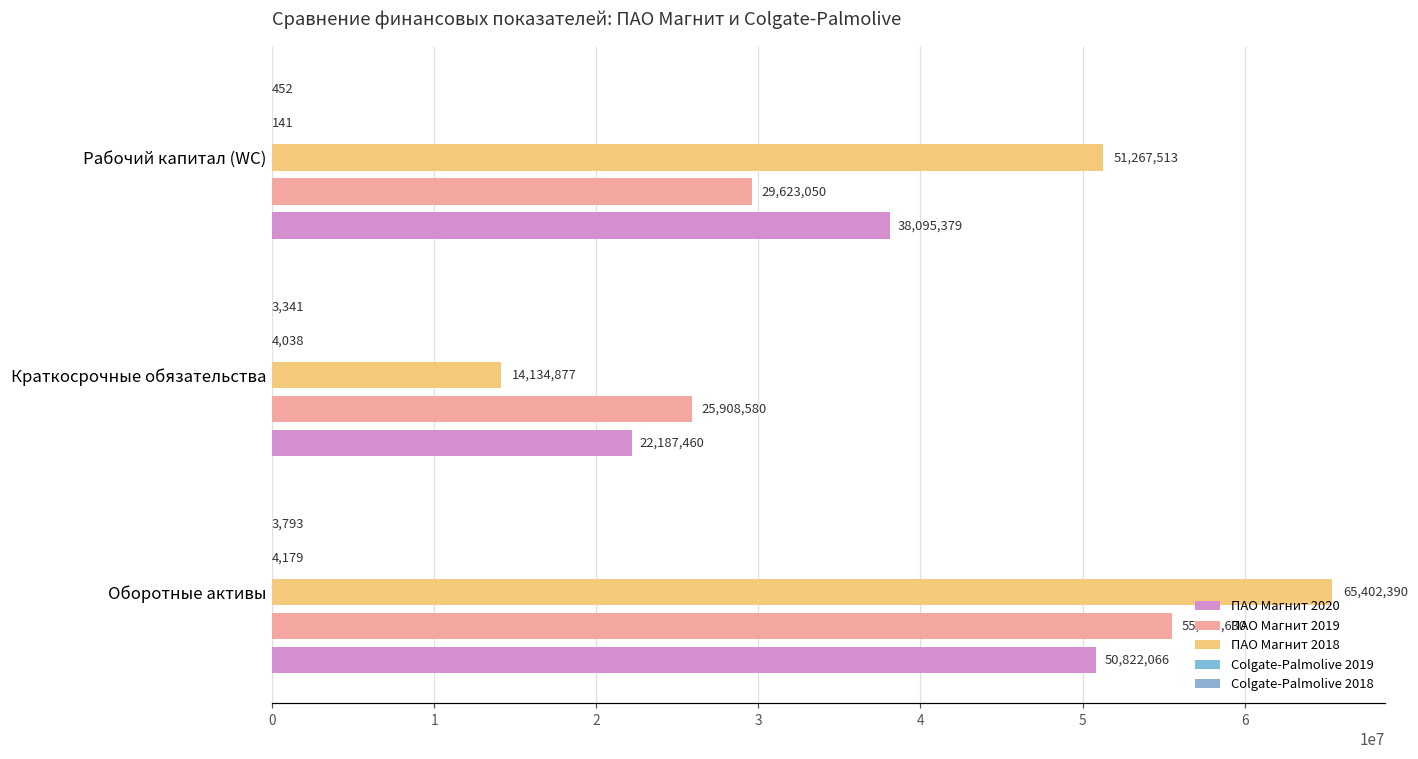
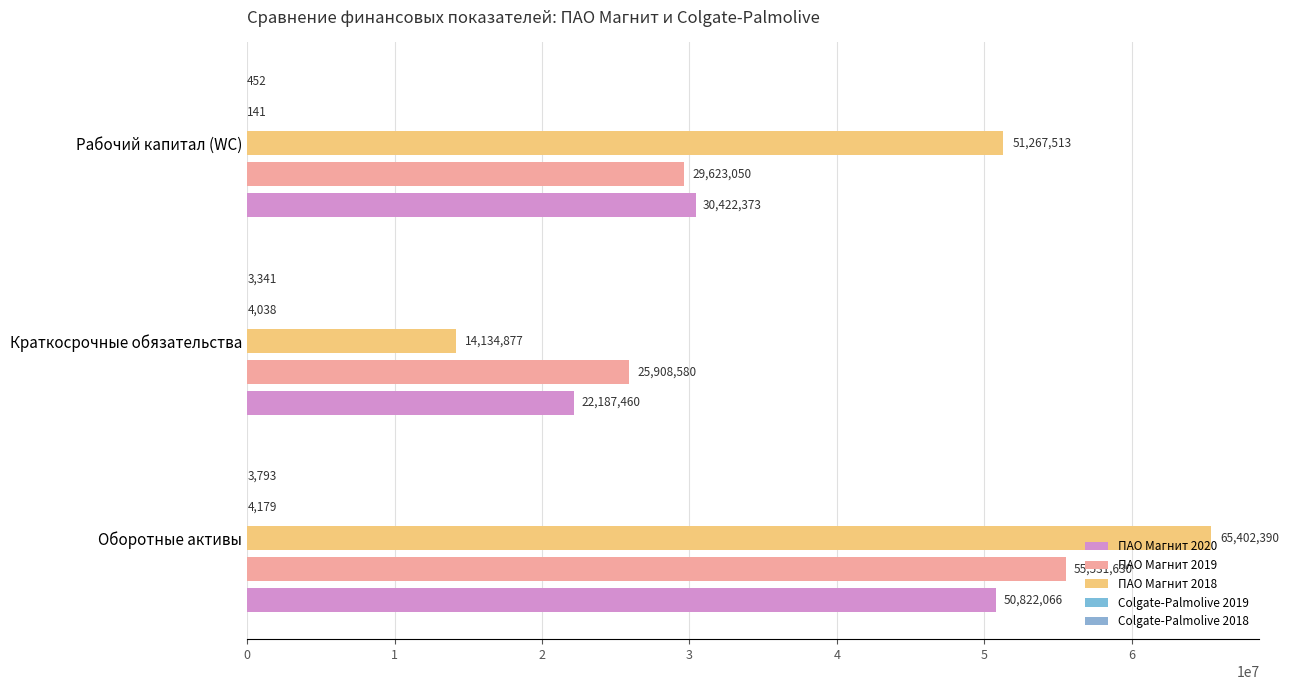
  {
    "ПАО Магнит 2020": {
-     "Рабочий капитал (WC)": "38,095,379",
+     "Рабочий капитал (WC)": "30,422,373",
      "Краткосрочные обязательства": "22,187,460",
      "Оборотные активы": "50,822,066"
    }
  }
